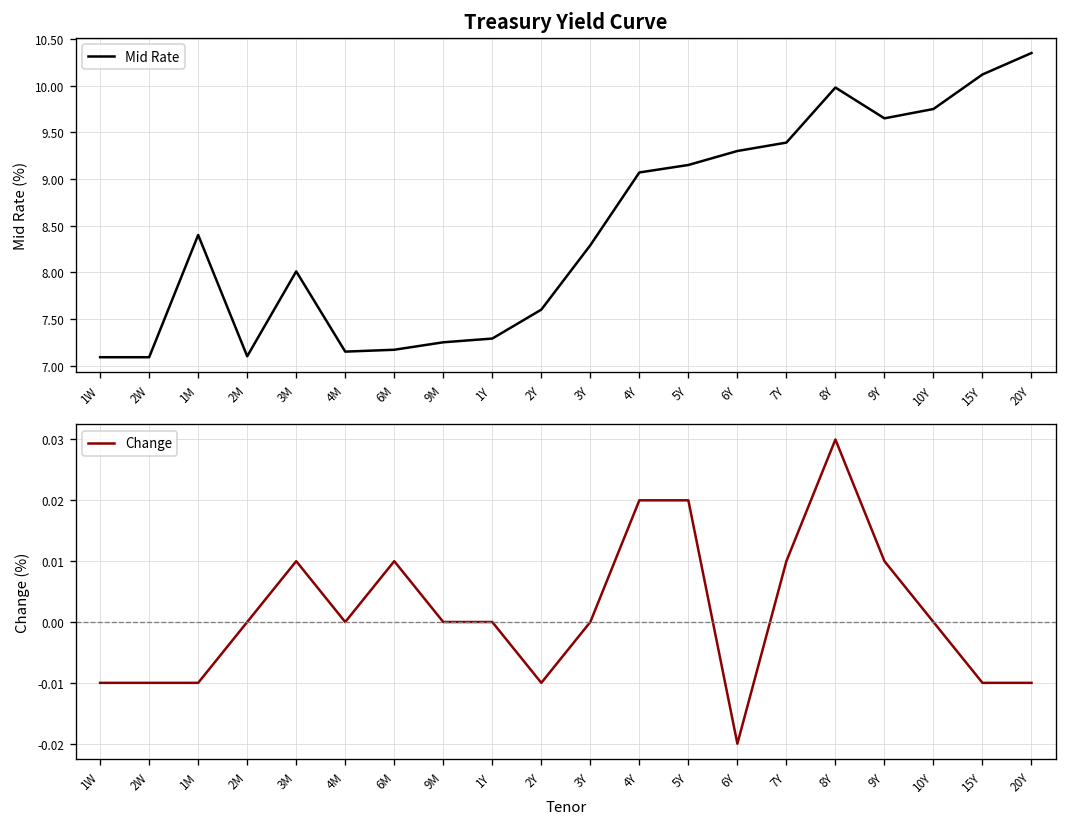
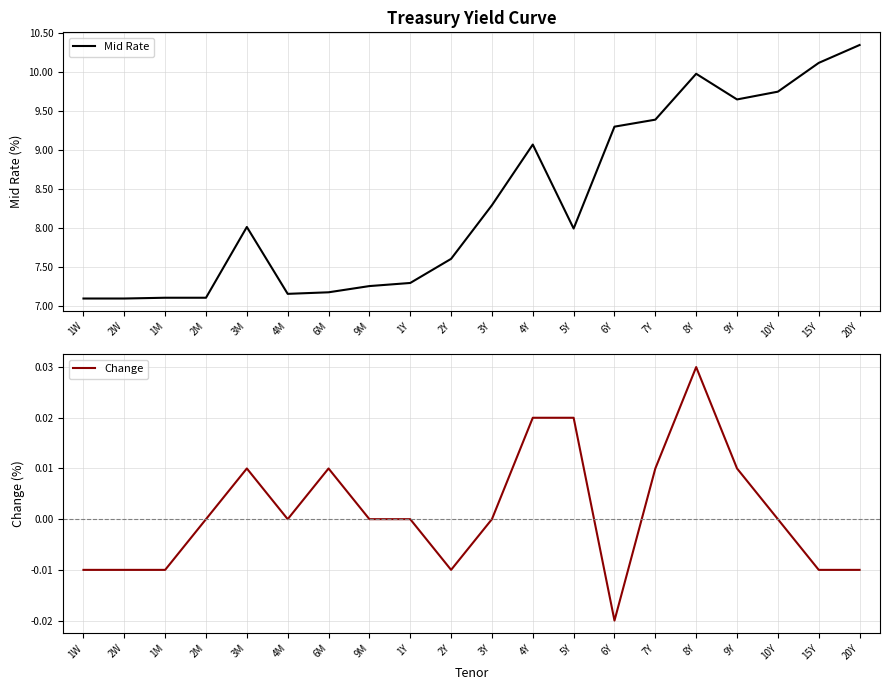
  {
    "Treasury Yield Curve": {
      "1W": 7.1,
      "2W": 7.1,
-     "1M": 8.4,
+     "1M": 7.1,
      "2M": 7.1,
      "3M": 8.0,
      "4M": 7.2,
      "6M": 7.2,
      "9M": 7.3,
      "1Y": 7.3,
      "2Y": 7.6,
      "3Y": 8.3,
      "4Y": 9.1,
-     "5Y": 9.2,
+     "5Y": 8.0,
      "6Y": 9.3,
      "7Y": 9.4,
      "8Y": 10.0,
      "9Y": 9.7,
      "10Y": 9.8,
      "15Y": 10.1,
      "20Y": 10.4
    }
  }
